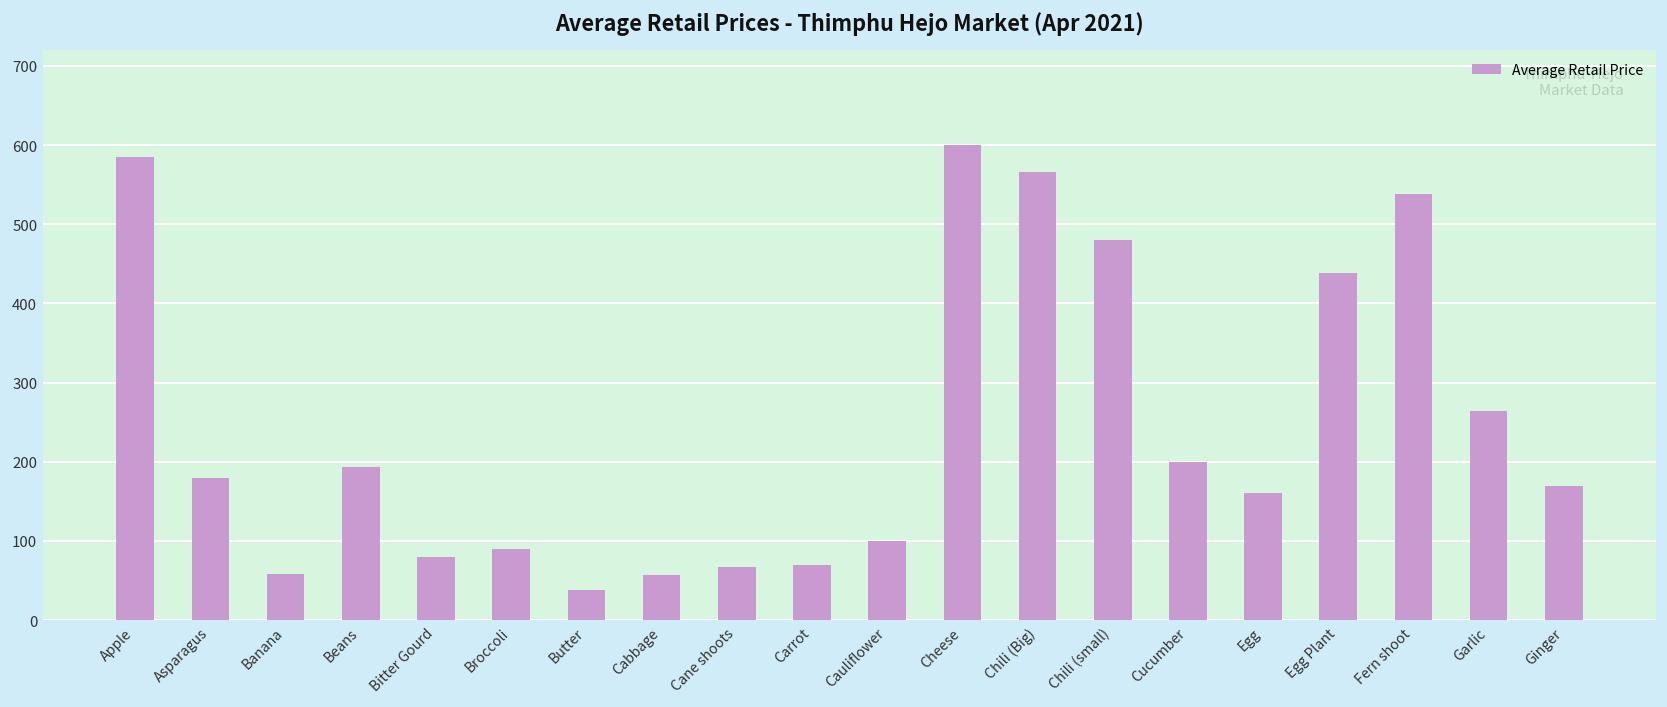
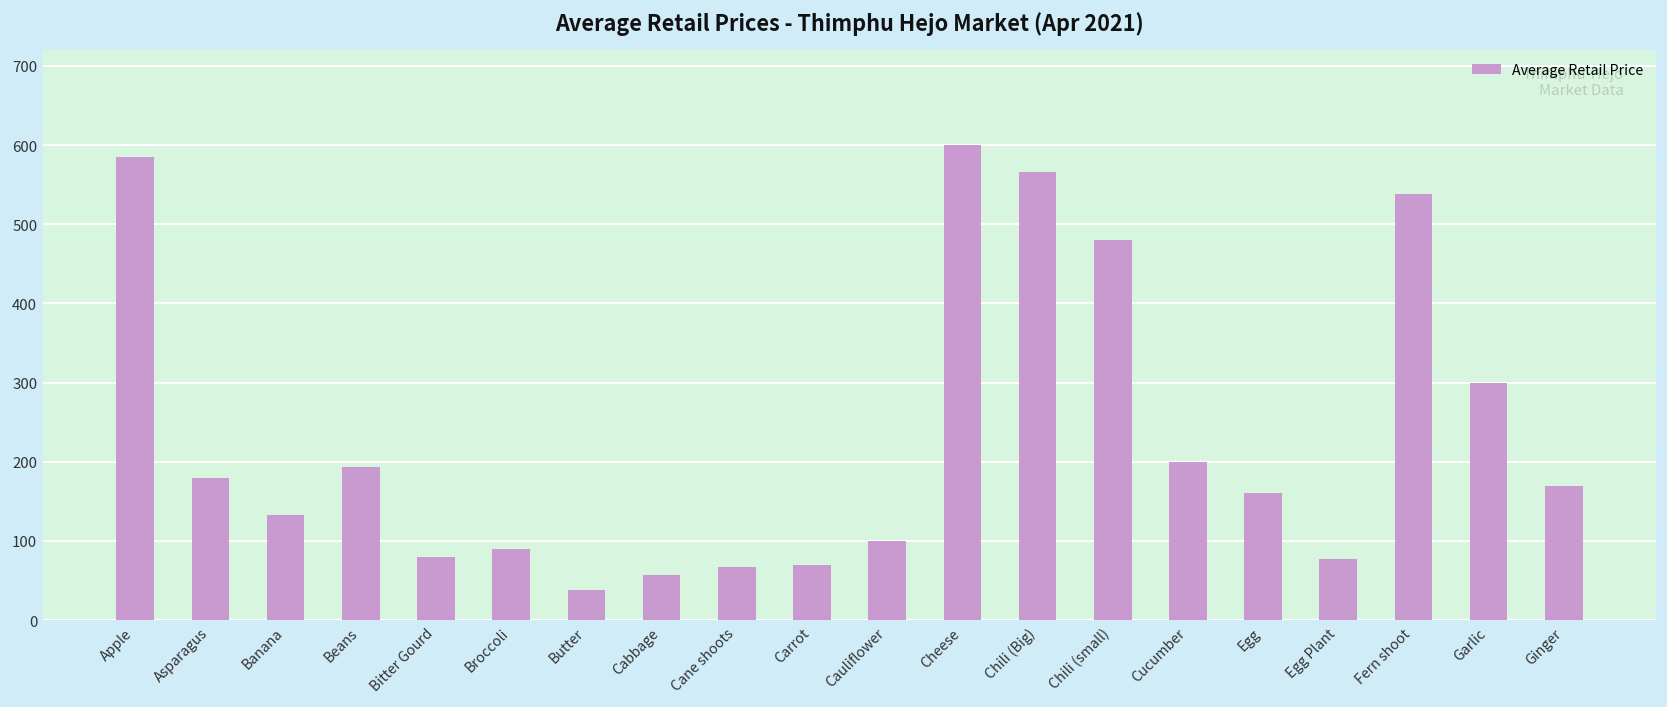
  {
    "Apple": 590,
    "Asparagus": 180,
-   "Banana": 60,
+   "Banana": 130,
    "Beans": 190,
    "Bitter Gourd": 80,
    "Broccoli": 90,
    "Butter": 40,
    "Cabbage": 60,
    "Cane shoots": 70,
    "Carrot": 70,
    "Cauliflower": 100,
    "Cheese": 600,
    "Chili (Big)": 570,
    "Chili (small)": 480,
    "Cucumber": 200,
    "Egg": 160,
-   "Egg Plant": 440,
+   "Egg Plant": 80,
    "Fern shoot": 540,
-   "Garlic": 260,
+   "Garlic": 300,
    "Ginger": 170
  }
